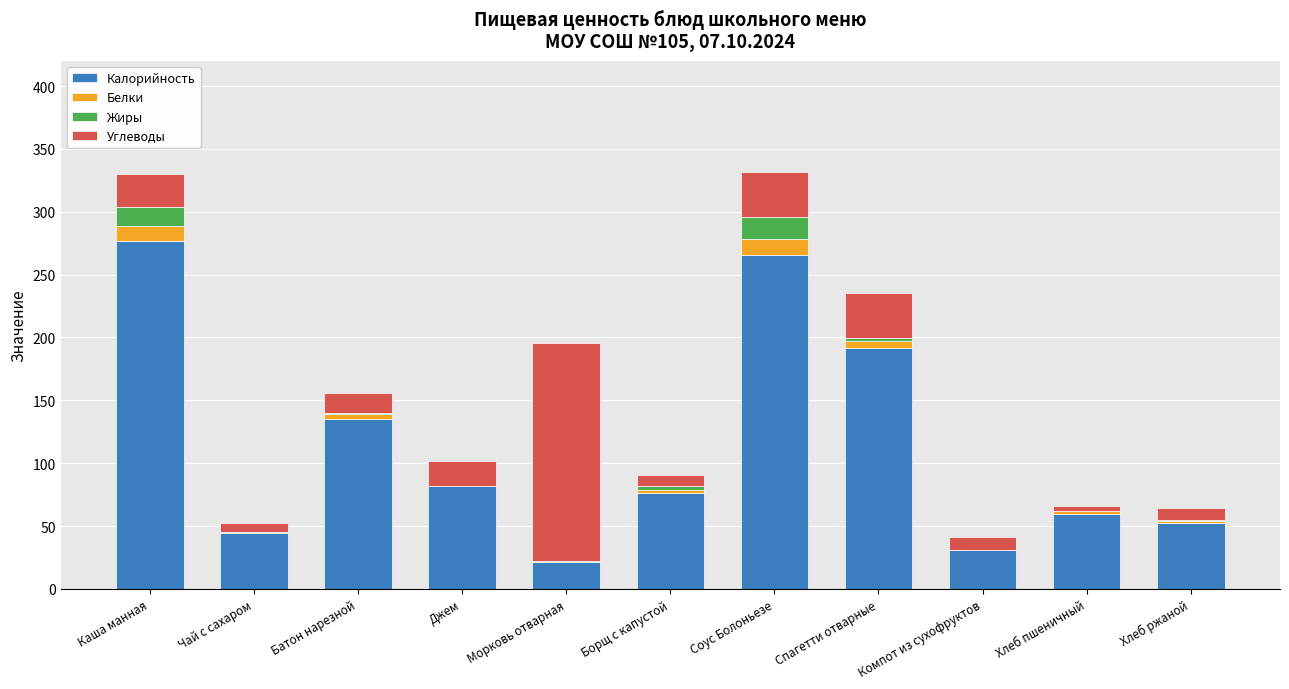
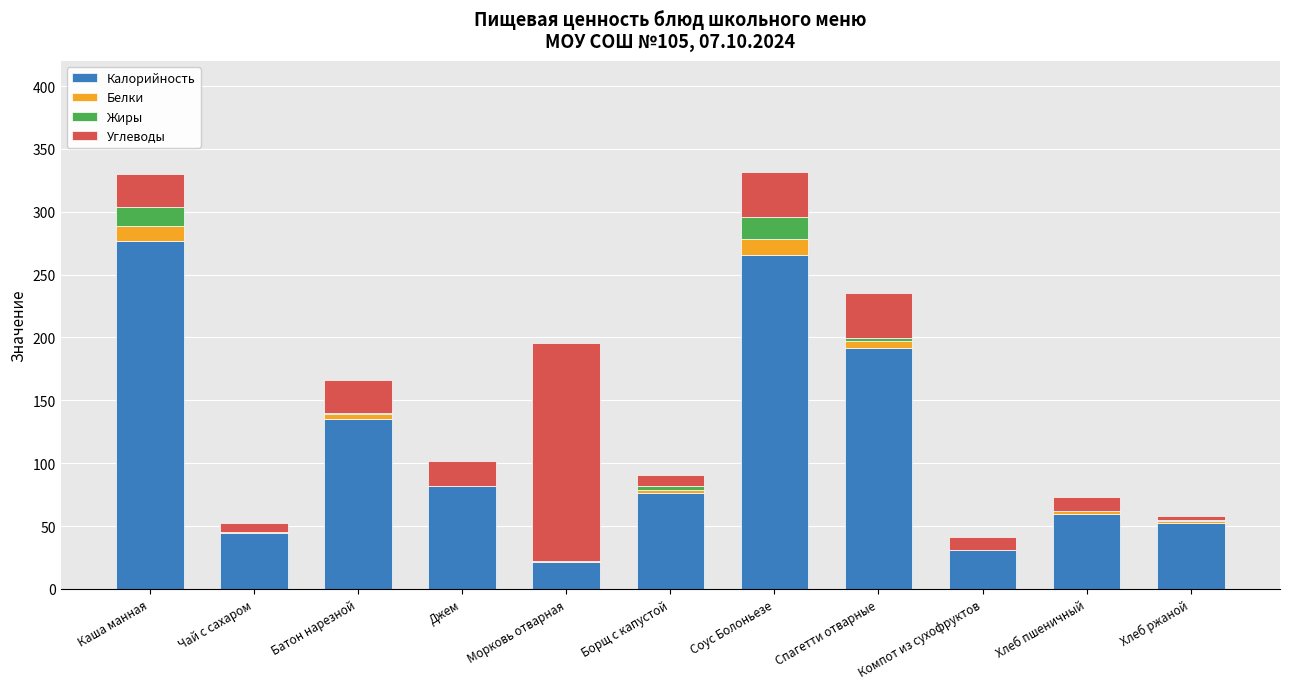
  {
    "Калорийность": {
      "Каша манная": 276,
      "Чай с сахаром": 45,
      "Батон нарезной": 135,
      "Джем": 82,
      "Морковь отварная": 21,
      "Борщ с капустой": 76,
      "Соус Болоньезе": 266,
      "Спагетти отварные": 191,
      "Компот из сухофруктов": 31,
      "Хлеб пшеничный": 60,
      "Хлеб ржаной": 52
    },
    "Белки": {
      "Каша манная": 12,
      "Батон нарезной": 4,
      "Джем": 0,
      "Борщ с капустой": 2,
      "Соус Болоньезе": 13,
      "Спагетти отварные": 6
    },
    "Жиры": {
      "Каша манная": 15,
      "Джем": 0,
      "Борщ с капустой": 4,
      "Соус Болоньезе": 18,
      "Спагетти отварные": 3,
      "Компот из сухофруктов": 0
    },
    "Углеводы": {
      "Каша манная": 27,
      "Чай с сахаром": 7,
-     "Батон нарезной": 16,
+     "Батон нарезной": 26,
      "Джем": 20,
      "Морковь отварная": 173,
      "Борщ с капустой": 9,
      "Соус Болоньезе": 35,
      "Спагетти отварные": 36,
      "Компот из сухофруктов": 11,
-     "Хлеб пшеничный": 4,
-     "Хлеб ржаной": 10
+     "Хлеб пшеничный": 11,
+     "Хлеб ржаной": 3
    }
  }
